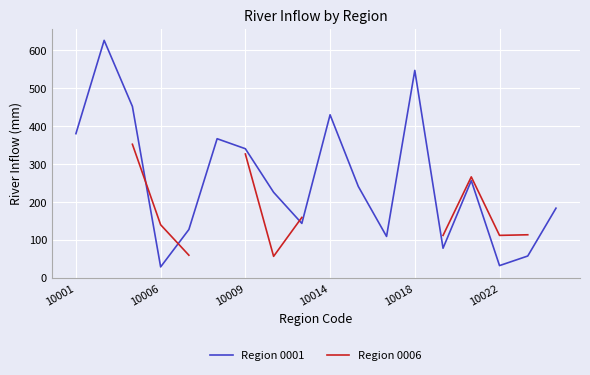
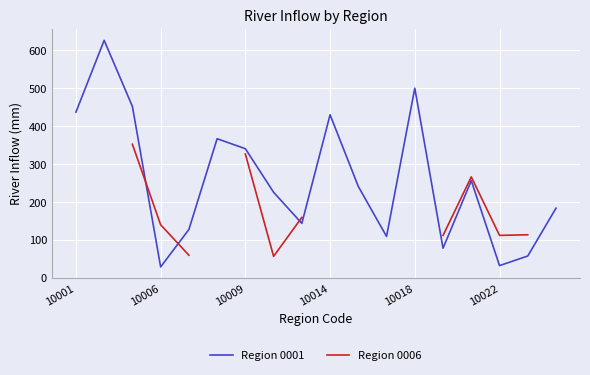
  {
    "Region 0001": {
-     "10001": 380,
+     "10001": 440,
      "10006": 30,
      "10009": 340,
      "10014": 430,
-     "10018": 550,
+     "10018": 500,
      "10022": 30
    },
    "Region 0006": {
      "10001": 80,
      "10006": 140,
      "10009": 330,
      "10022": 110
    }
  }
